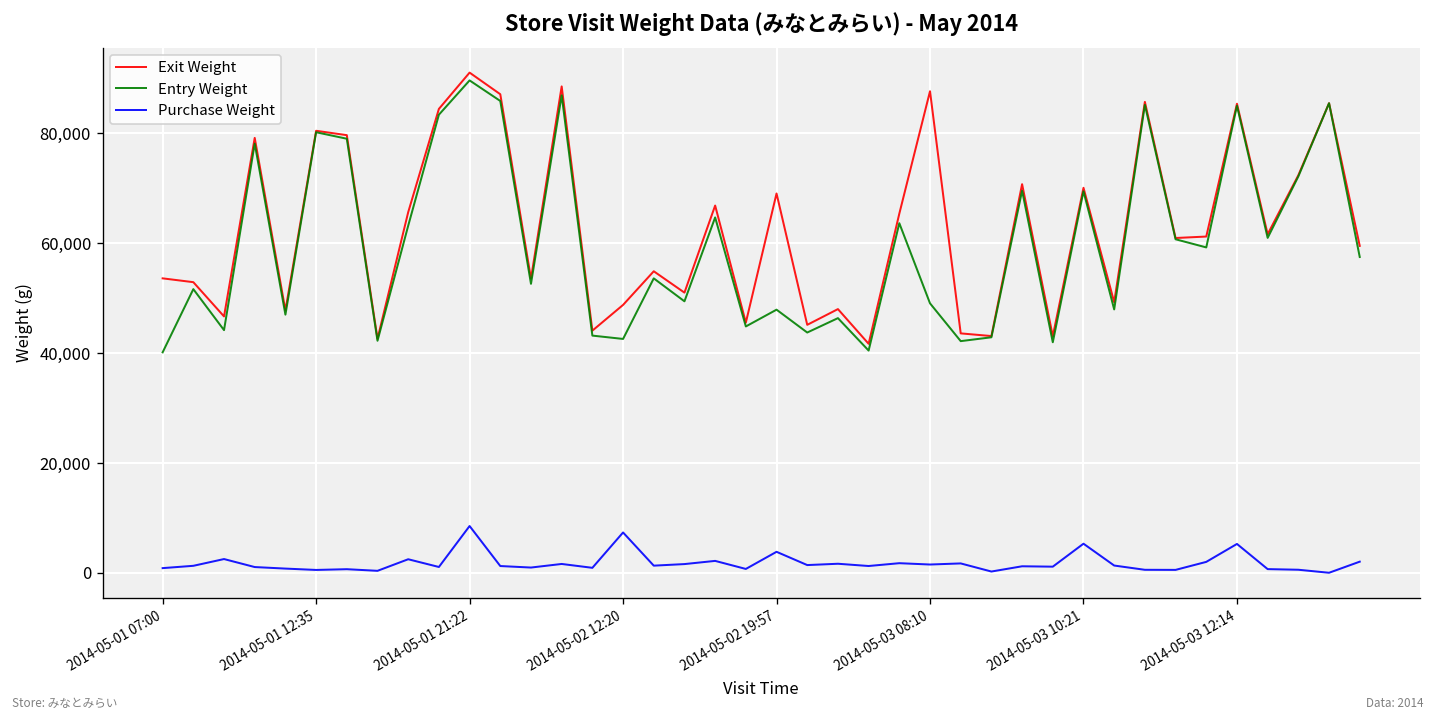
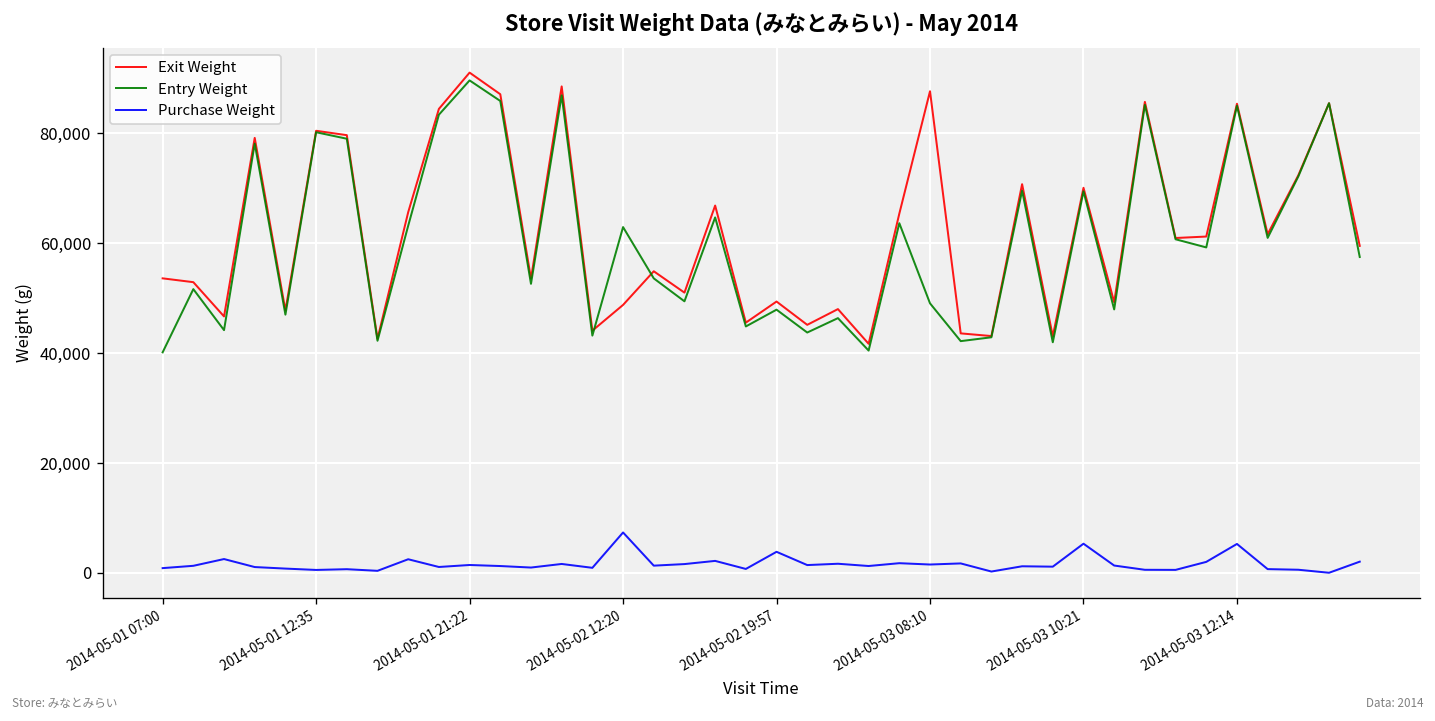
  {
    "Exit Weight": {
      "2014-05-01 07:00": "54,000",
      "2014-05-01 21:22": "91,000",
      "2014-05-02 12:20": "49,000",
-     "2014-05-02 19:57": "69,000",
+     "2014-05-02 19:57": "49,000",
      "2014-05-03 08:10": "88,000",
      "2014-05-03 10:21": "70,000"
    },
    "Entry Weight": {
      "2014-05-01 07:00": "40,000",
      "2014-05-01 21:22": "90,000",
-     "2014-05-02 12:20": "43,000",
+     "2014-05-02 12:20": "63,000",
      "2014-05-02 19:57": "48,000",
      "2014-05-03 08:10": "49,000",
      "2014-05-03 10:21": "69,000"
    },
    "Purchase Weight": {
      "2014-05-01 07:00": "1,000",
      "2014-05-01 12:35": "1,000",
-     "2014-05-01 21:22": "9,000",
+     "2014-05-01 21:22": "1,000",
      "2014-05-02 12:20": "7,000",
      "2014-05-02 19:57": "4,000",
      "2014-05-03 08:10": "2,000",
      "2014-05-03 10:21": "5,000",
      "2014-05-03 12:14": "5,000"
    }
  }
